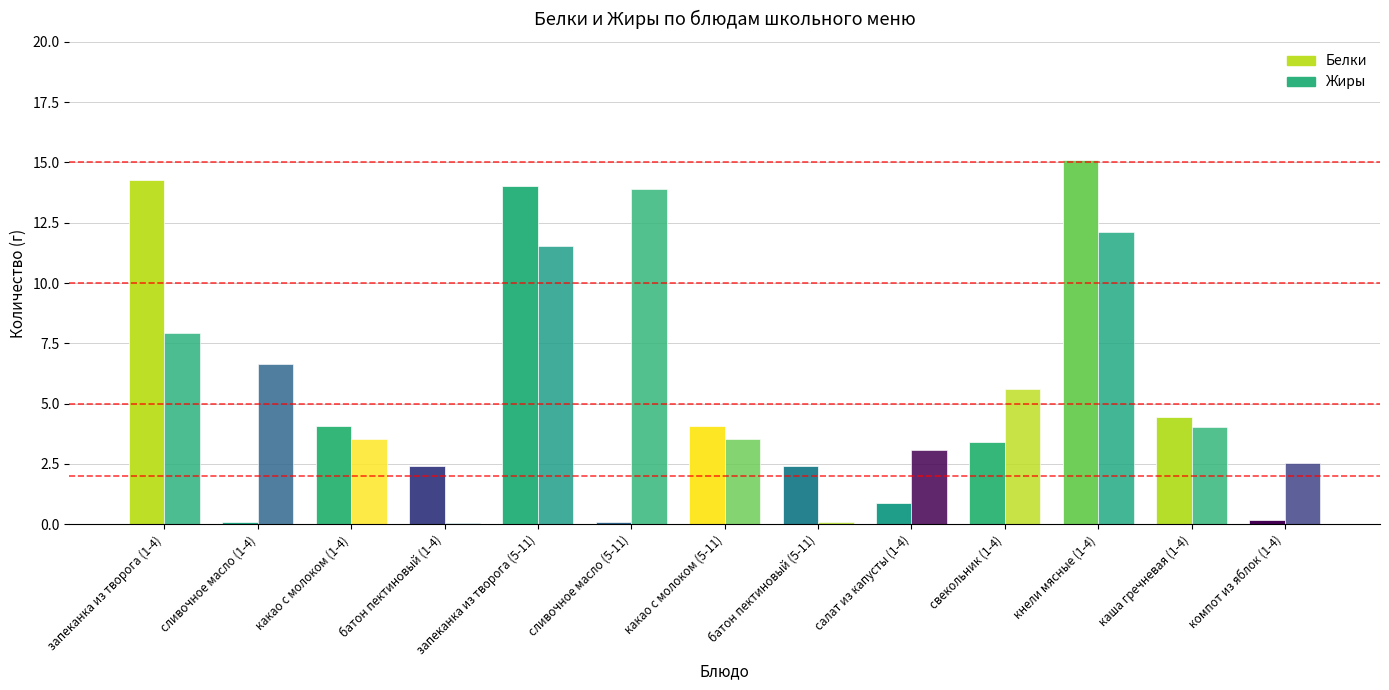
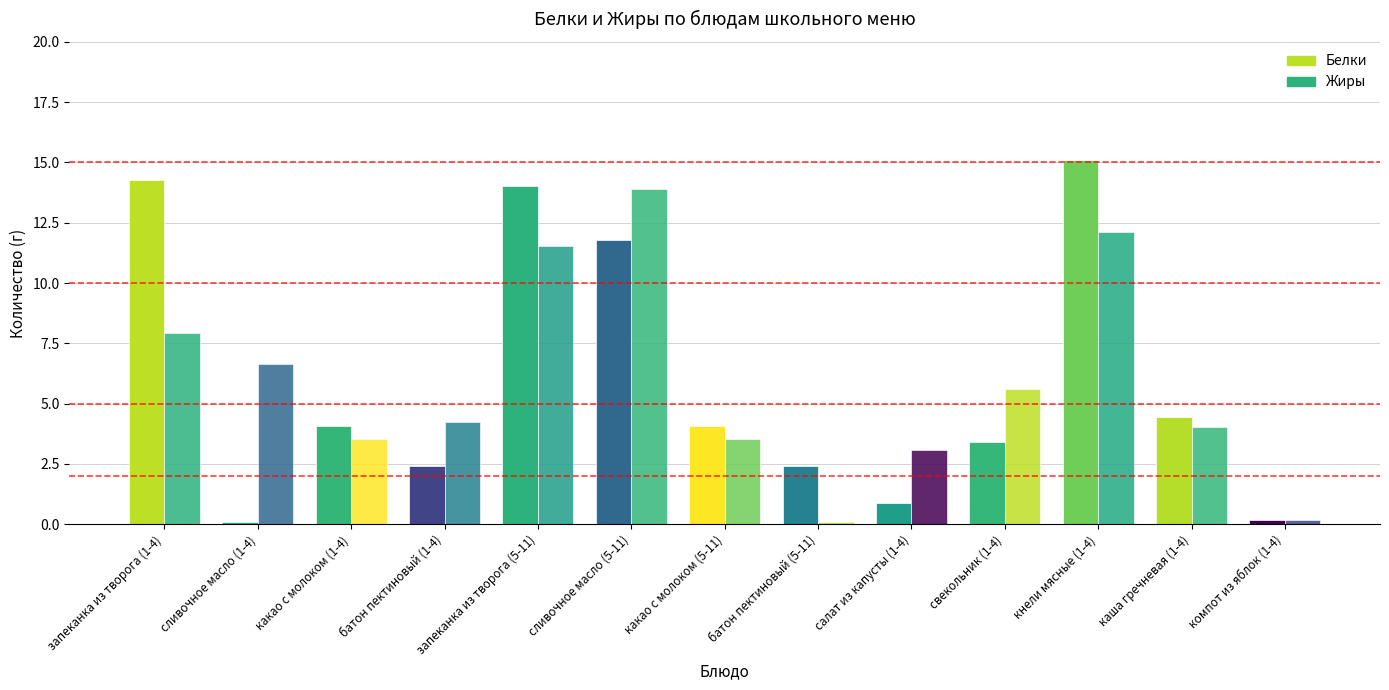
  {
    "Белки": {
      "запеканка из творога (1-4)": 14.3,
      "какао с молоком (1-4)": 4.1,
      "батон пектиновый (1-4)": 2.4,
      "запеканка из творога (5-11)": 14.0,
-     "сливочное масло (5-11)": 0.1,
+     "сливочное масло (5-11)": 11.8,
      "какао с молоком (5-11)": 4.1,
      "батон пектиновый (5-11)": 2.4,
      "салат из капусты (1-4)": 0.9,
      "свекольник (1-4)": 3.4,
      "кнели мясные (1-4)": 15.1,
      "каша гречневая (1-4)": 4.5,
      "компот из яблок (1-4)": 0.2
    },
    "Жиры": {
      "запеканка из творога (1-4)": 7.9,
      "сливочное масло (1-4)": 6.7,
      "какао с молоком (1-4)": 3.5,
-     "батон пектиновый (1-4)": 0.1,
+     "батон пектиновый (1-4)": 4.2,
      "запеканка из творога (5-11)": 11.5,
      "сливочное масло (5-11)": 13.9,
      "какао с молоком (5-11)": 3.5,
      "салат из капусты (1-4)": 3.1,
      "свекольник (1-4)": 5.6,
      "кнели мясные (1-4)": 12.1,
      "каша гречневая (1-4)": 4.1,
-     "компот из яблок (1-4)": 2.6
+     "компот из яблок (1-4)": 0.2
    }
  }
